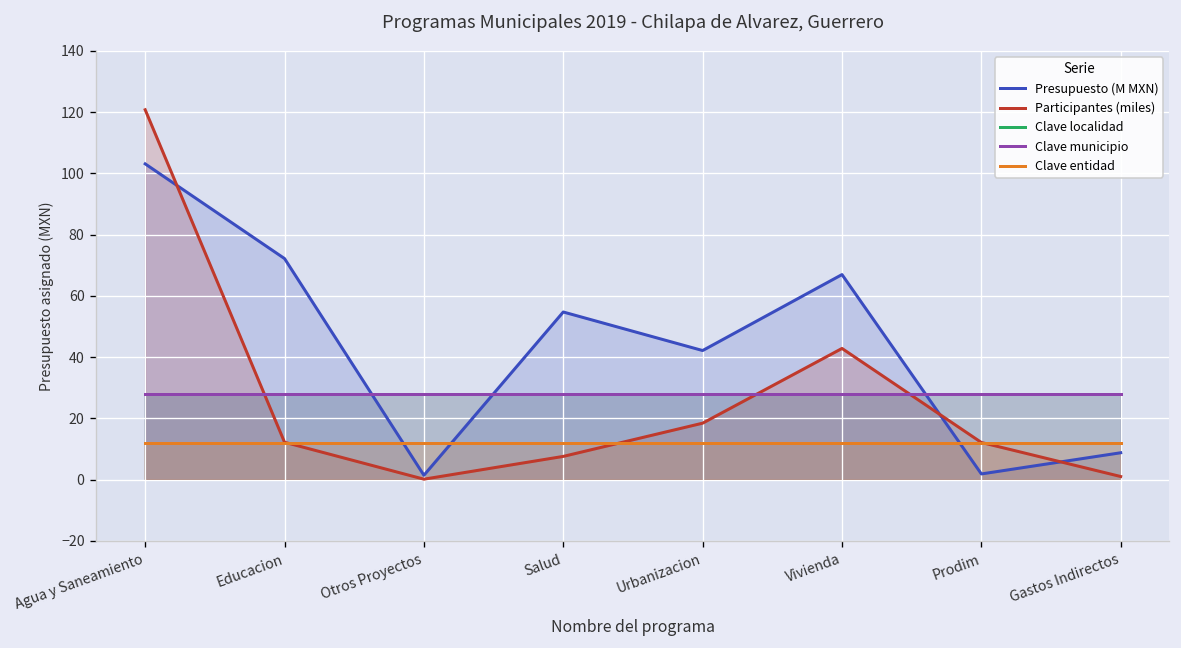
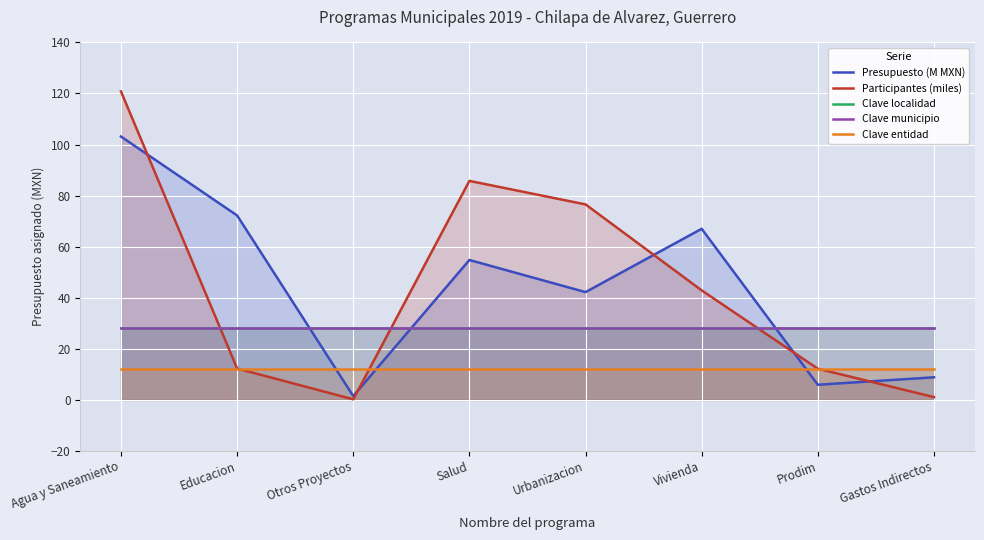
  {
    "Presupuesto (M MXN)": {
      "Agua y Saneamiento": 103,
      "Educacion": 72,
      "Otros Proyectos": 1,
      "Salud": 55,
      "Urbanizacion": 42,
      "Vivienda": 67,
-     "Prodim": 2,
+     "Prodim": 6,
      "Gastos Indirectos": 9
    },
    "Participantes (miles)": {
      "Agua y Saneamiento": 121,
      "Otros Proyectos": 0,
-     "Salud": 8,
-     "Urbanizacion": 18,
+     "Salud": 86,
+     "Urbanizacion": 77,
      "Vivienda": 43,
      "Gastos Indirectos": 1
    },
    "Clave municipio": {
      "Agua y Saneamiento": 28,
      "Educacion": 28,
      "Otros Proyectos": 28,
      "Salud": 28,
      "Urbanizacion": 28,
      "Vivienda": 28,
      "Prodim": 28,
      "Gastos Indirectos": 28
    },
    "Clave entidad": {
      "Agua y Saneamiento": 12,
      "Otros Proyectos": 12,
      "Salud": 12,
      "Urbanizacion": 12,
      "Vivienda": 12,
      "Gastos Indirectos": 12
    }
  }
